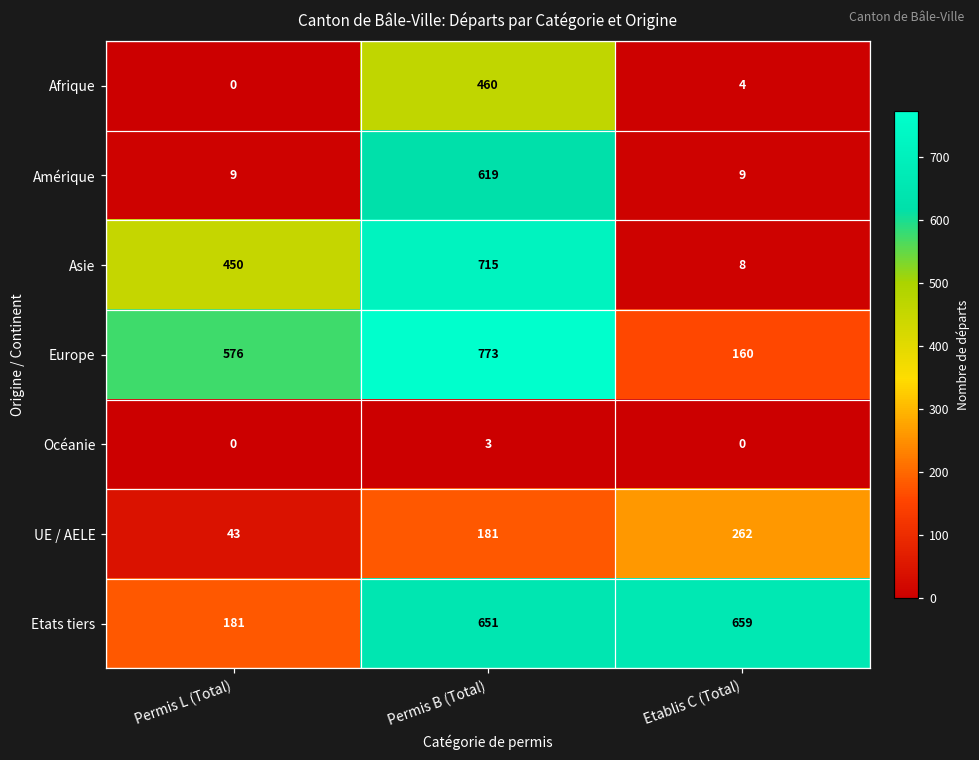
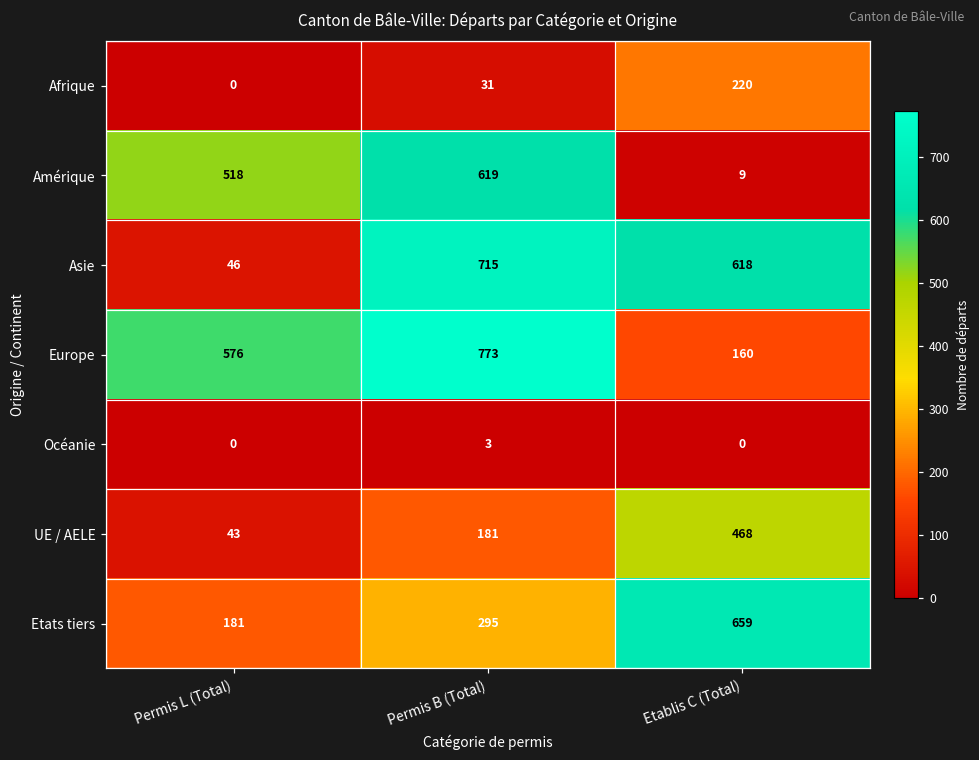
  {
    "Afrique": {
      "Permis L (Total)": 0,
-     "Permis B (Total)": 460,
-     "Etablis C (Total)": 4
+     "Permis B (Total)": 31,
+     "Etablis C (Total)": 220
    },
    "Amérique": {
-     "Permis L (Total)": 9,
+     "Permis L (Total)": 518,
      "Permis B (Total)": 619,
      "Etablis C (Total)": 9
    },
    "Asie": {
-     "Permis L (Total)": 450,
+     "Permis L (Total)": 46,
      "Permis B (Total)": 715,
-     "Etablis C (Total)": 8
+     "Etablis C (Total)": 618
    },
    "Europe": {
      "Permis L (Total)": 576,
      "Permis B (Total)": 773,
      "Etablis C (Total)": 160
    },
    "Océanie": {
      "Permis L (Total)": 0,
      "Permis B (Total)": 3,
      "Etablis C (Total)": 0
    },
    "UE / AELE": {
      "Permis L (Total)": 43,
      "Permis B (Total)": 181,
-     "Etablis C (Total)": 262
+     "Etablis C (Total)": 468
    },
    "Etats tiers": {
      "Permis L (Total)": 181,
-     "Permis B (Total)": 651,
+     "Permis B (Total)": 295,
      "Etablis C (Total)": 659
    }
  }
